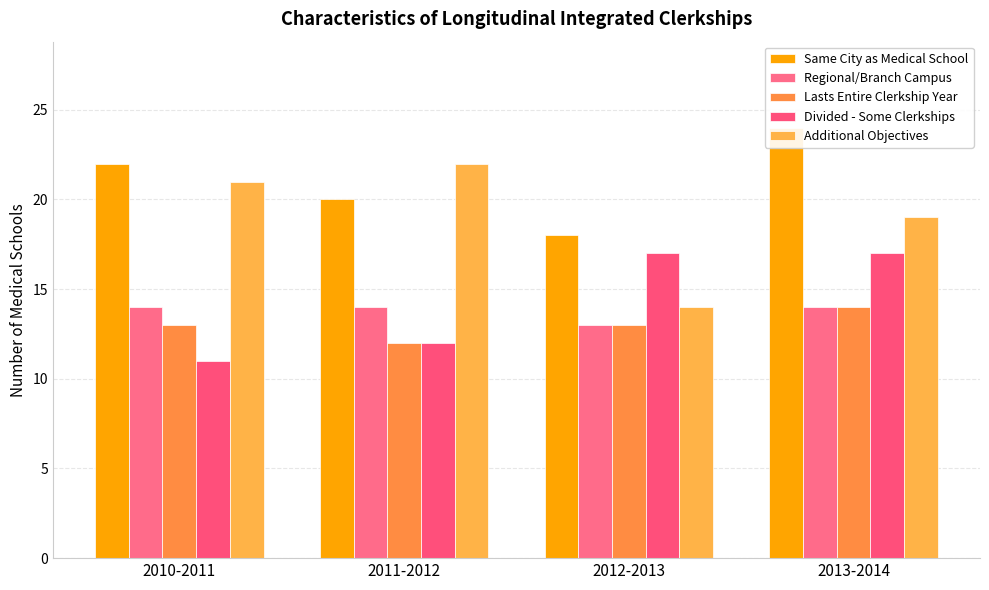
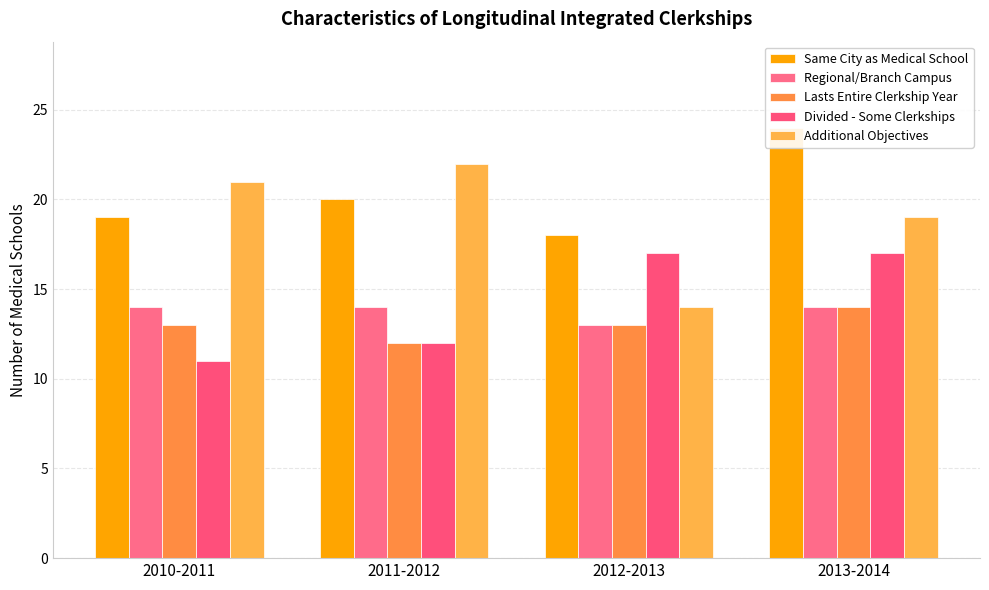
  {
    "Same City as Medical School": {
-     "2010-2011": 22,
+     "2010-2011": 19,
      "2011-2012": 20,
      "2012-2013": 18
    }
  }
